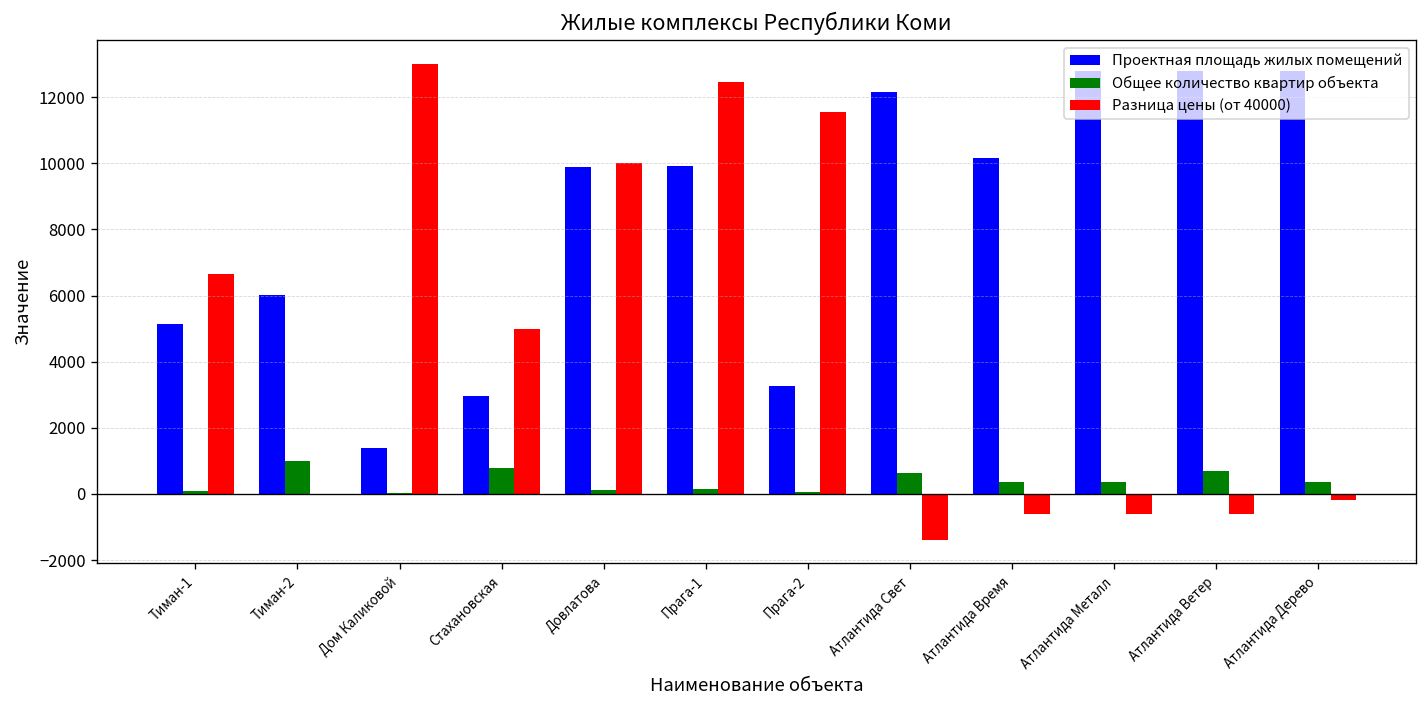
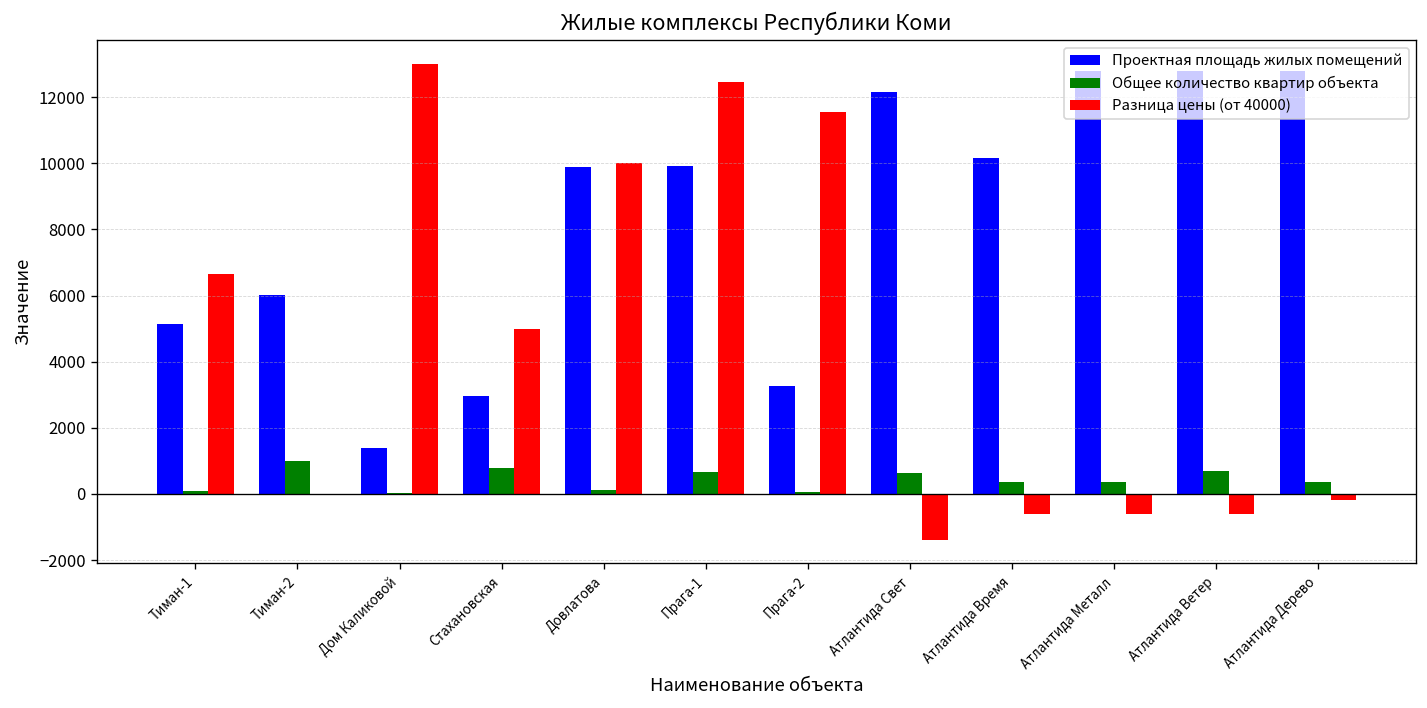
  {
    "Проектная площадь жилых помещений": {
      "Тиман-1": 5100,
      "Тиман-2": 6000,
      "Дом Каликовой": 1400,
      "Стахановская": 3000,
      "Довлатова": 9900,
      "Прага-1": 9900,
      "Прага-2": 3300,
      "Атлантида Свет": 12200,
      "Атлантида Время": 10200
    },
    "Общее количество квартир объекта": {
      "Тиман-2": 1000,
      "Стахановская": 800,
      "Довлатова": 100,
-     "Прага-1": 200,
+     "Прага-1": 700,
      "Атлантида Свет": 600,
      "Атлантида Время": 400,
      "Атлантида Металл": 400,
      "Атлантида Ветер": 700,
      "Атлантида Дерево": 400
    },
    "Разница цены (от 40000)": {
      "Тиман-1": 6700,
      "Тиман-2": 0,
      "Дом Каликовой": 13000,
      "Стахановская": 5000,
      "Довлатова": 10000,
      "Прага-1": 12400,
      "Прага-2": 11600,
      "Атлантида Свет": -1400,
      "Атлантида Время": -600,
      "Атлантида Металл": -600,
      "Атлантида Ветер": -600,
      "Атлантида Дерево": -200
    }
  }
